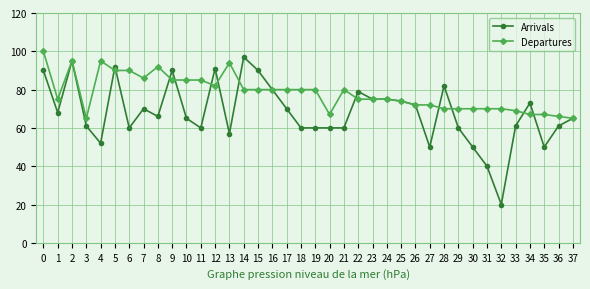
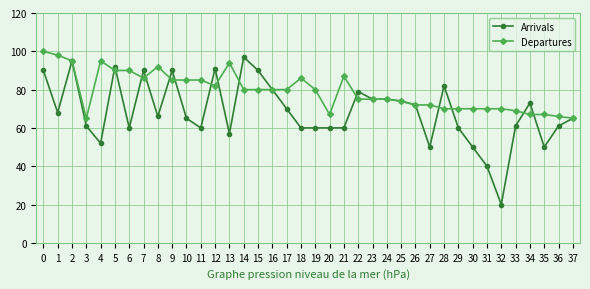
  {
    "Arrivals": {
      "0": 90,
      "1": 68,
      "3": 61,
      "4": 52,
      "5": 92,
      "6": 60,
-     "7": 70,
+     "7": 90,
      "8": 66,
      "9": 90,
      "10": 65,
      "11": 60,
      "12": 91,
      "13": 57,
      "14": 97,
      "15": 90,
      "17": 70,
      "18": 60,
      "19": 60,
      "20": 60,
      "21": 60,
      "22": 79,
      "27": 50,
      "28": 82,
      "29": 60,
      "30": 50,
      "31": 40,
      "32": 20,
      "33": 61,
      "34": 73,
      "35": 50,
      "36": 61
    },
    "Departures": {
      "0": 100,
-     "1": 75,
+     "1": 98,
      "3": 65,
      "4": 95,
      "5": 90,
      "6": 90,
      "7": 86,
      "8": 92,
      "9": 85,
      "10": 85,
      "11": 85,
      "12": 82,
      "13": 94,
      "14": 80,
      "15": 80,
      "17": 80,
-     "18": 80,
+     "18": 86,
      "19": 80,
      "20": 67,
-     "21": 80,
+     "21": 87,
      "22": 75,
      "27": 72,
      "28": 70,
      "29": 70,
      "30": 70,
      "31": 70,
      "32": 70,
      "33": 69,
      "34": 67,
      "35": 67,
      "36": 66
    }
  }
